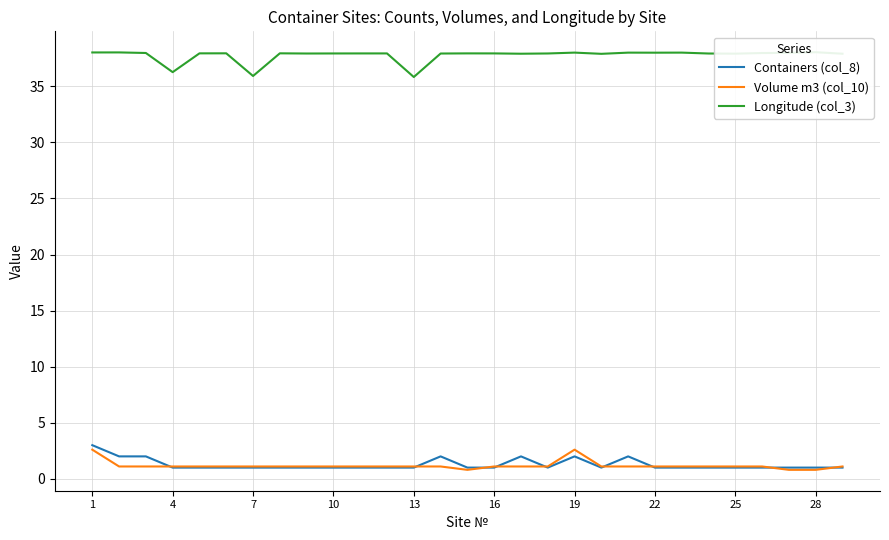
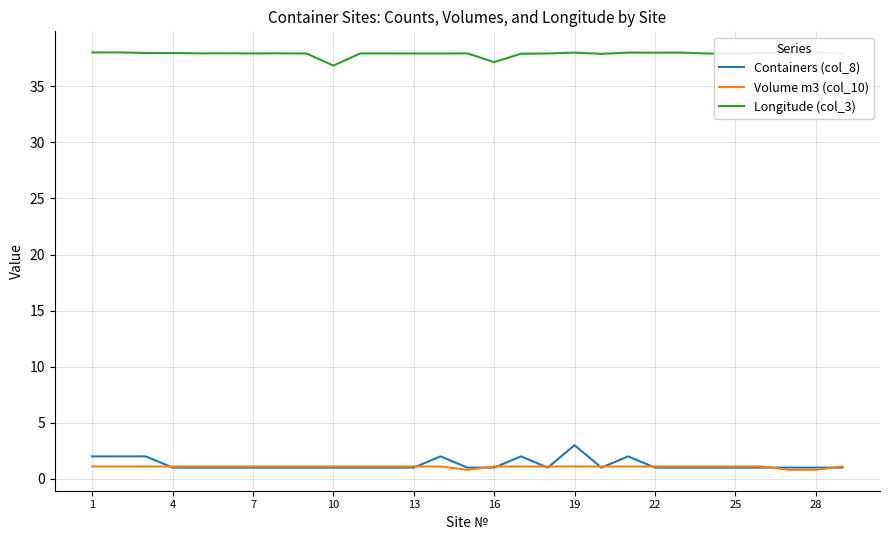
  {
    "Containers (col_8)": {
-     "1": 3,
-     "19": 2
+     "1": 2,
+     "19": 3
    },
    "Volume m3 (col_10)": {
-     "1": 2.6,
-     "19": 2.6
+     "1": 1.1,
+     "19": 1.1
    },
    "Longitude (col_3)": {
      "1": 38.0,
-     "4": 36.3,
-     "7": 35.9,
-     "10": 37.9,
-     "13": 35.8,
-     "16": 37.9,
+     "4": 38.0,
+     "7": 37.9,
+     "10": 36.9,
+     "13": 37.9,
+     "16": 37.2,
      "19": 38.0,
      "22": 38.0
    }
  }
